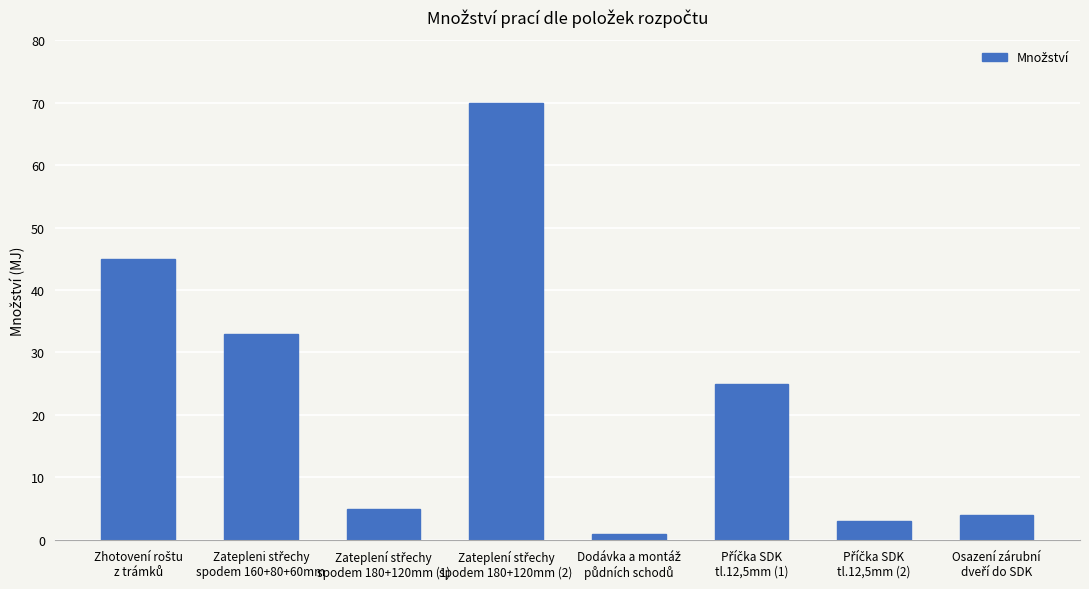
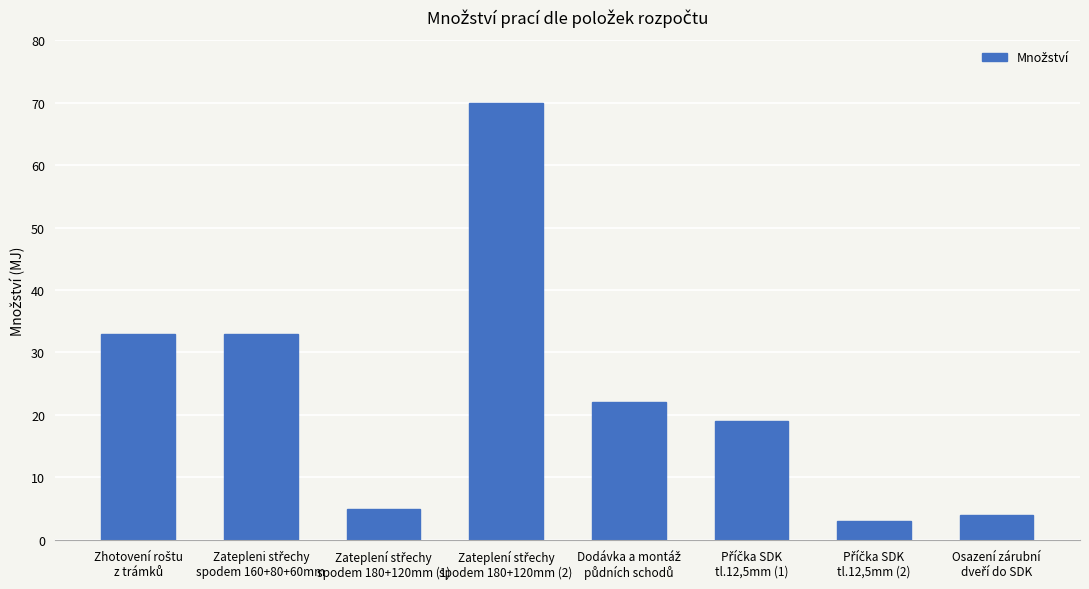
  {
-   "Zhotovení roštu z trámků": 45,
+   "Zhotovení roštu z trámků": 33,
    "Zatepleni střechy spodem 160+80+60mm": 33,
    "Zateplení střechy spodem 180+120mm (1)": 5,
    "Zateplení střechy spodem 180+120mm (2)": 70,
-   "Dodávka a montáž půdních schodů": 1,
-   "Příčka SDK tl.12,5mm (1)": 25,
+   "Dodávka a montáž půdních schodů": 22,
+   "Příčka SDK tl.12,5mm (1)": 19,
    "Příčka SDK tl.12,5mm (2)": 3,
    "Osazení zárubní dveří do SDK": 4
  }
